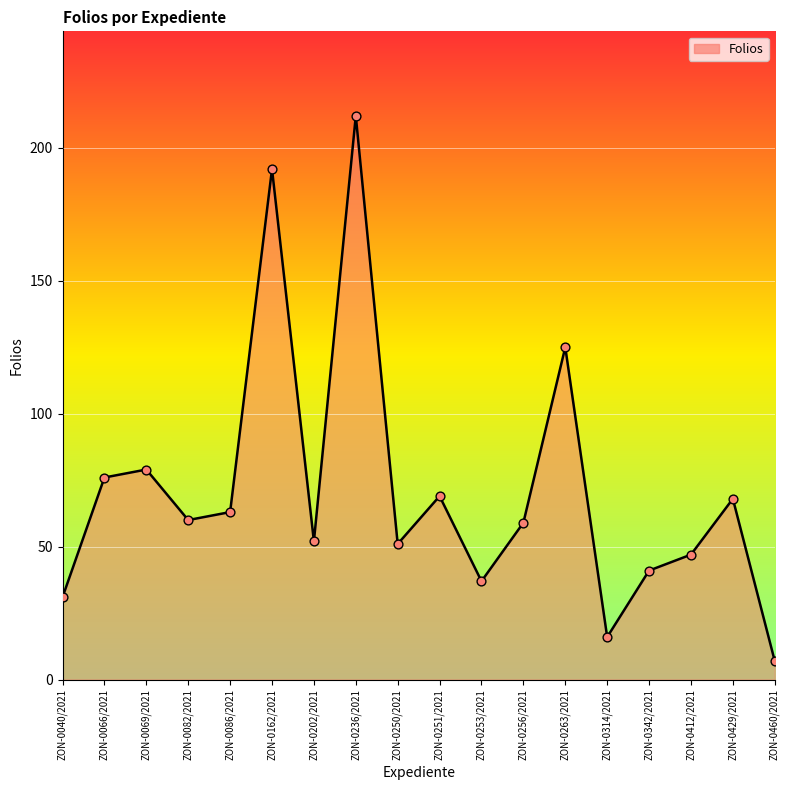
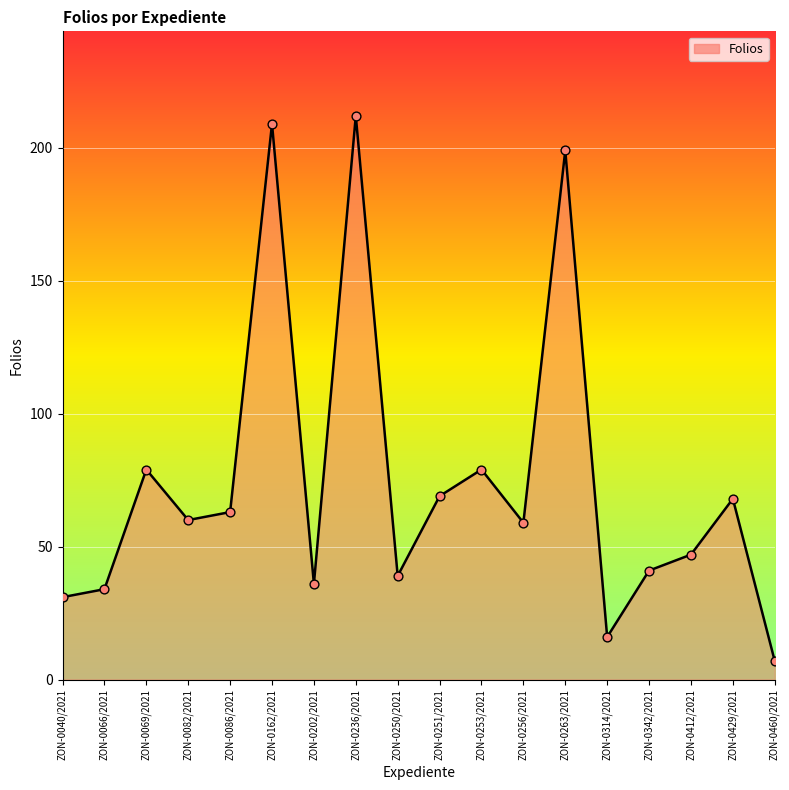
  {
    "ZON-0040/2021": 31,
-   "ZON-0066/2021": 76,
+   "ZON-0066/2021": 34,
    "ZON-0069/2021": 79,
    "ZON-0082/2021": 60,
    "ZON-0086/2021": 63,
-   "ZON-0162/2021": 192,
-   "ZON-0202/2021": 52,
+   "ZON-0162/2021": 209,
+   "ZON-0202/2021": 36,
    "ZON-0236/2021": 212,
-   "ZON-0250/2021": 51,
+   "ZON-0250/2021": 39,
    "ZON-0251/2021": 69,
-   "ZON-0253/2021": 37,
+   "ZON-0253/2021": 79,
    "ZON-0256/2021": 59,
-   "ZON-0263/2021": 125,
+   "ZON-0263/2021": 199,
    "ZON-0314/2021": 16,
    "ZON-0342/2021": 41,
    "ZON-0412/2021": 47,
    "ZON-0429/2021": 68,
    "ZON-0460/2021": 7
  }
